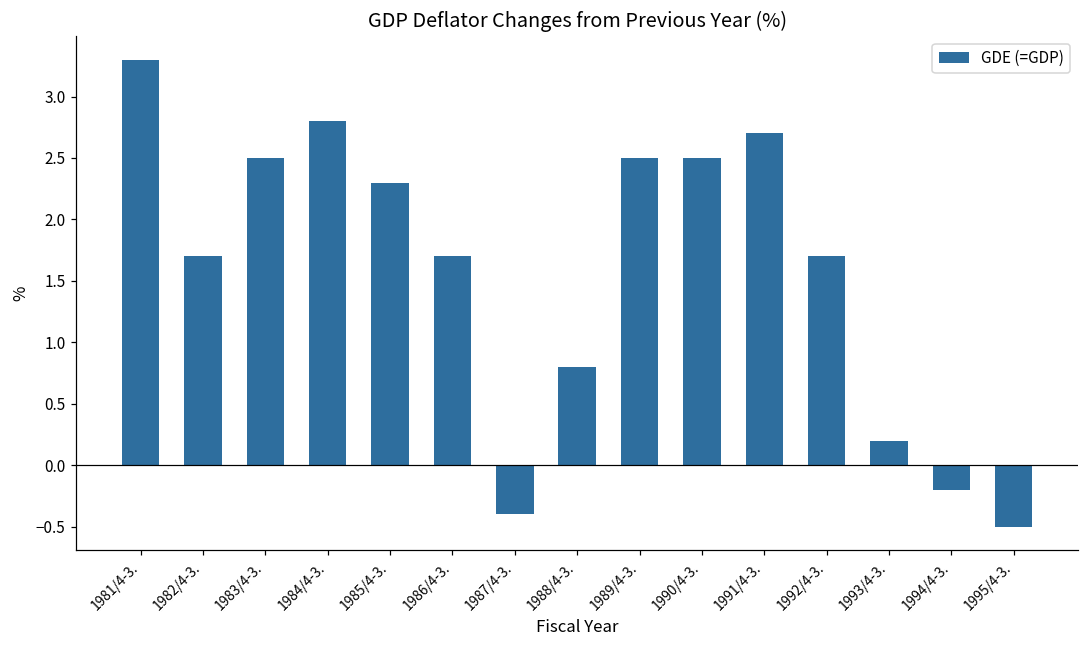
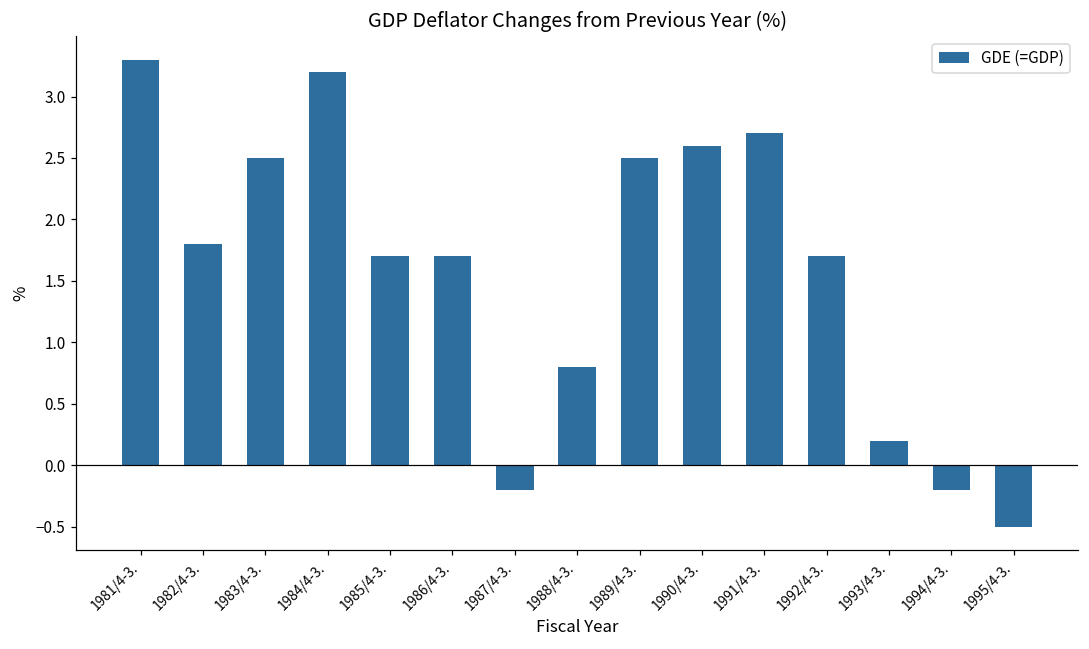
  {
    "1981/4-3.": 3.3,
-   "1982/4-3.": 1.7,
+   "1982/4-3.": 1.8,
    "1983/4-3.": 2.5,
-   "1984/4-3.": 2.8,
-   "1985/4-3.": 2.3,
+   "1984/4-3.": 3.2,
+   "1985/4-3.": 1.7,
    "1986/4-3.": 1.7,
-   "1987/4-3.": -0.4,
+   "1987/4-3.": -0.2,
    "1988/4-3.": 0.8,
    "1989/4-3.": 2.5,
-   "1990/4-3.": 2.5,
+   "1990/4-3.": 2.6,
    "1991/4-3.": 2.7,
    "1992/4-3.": 1.7,
    "1993/4-3.": 0.2,
    "1994/4-3.": -0.2,
    "1995/4-3.": -0.5
  }
